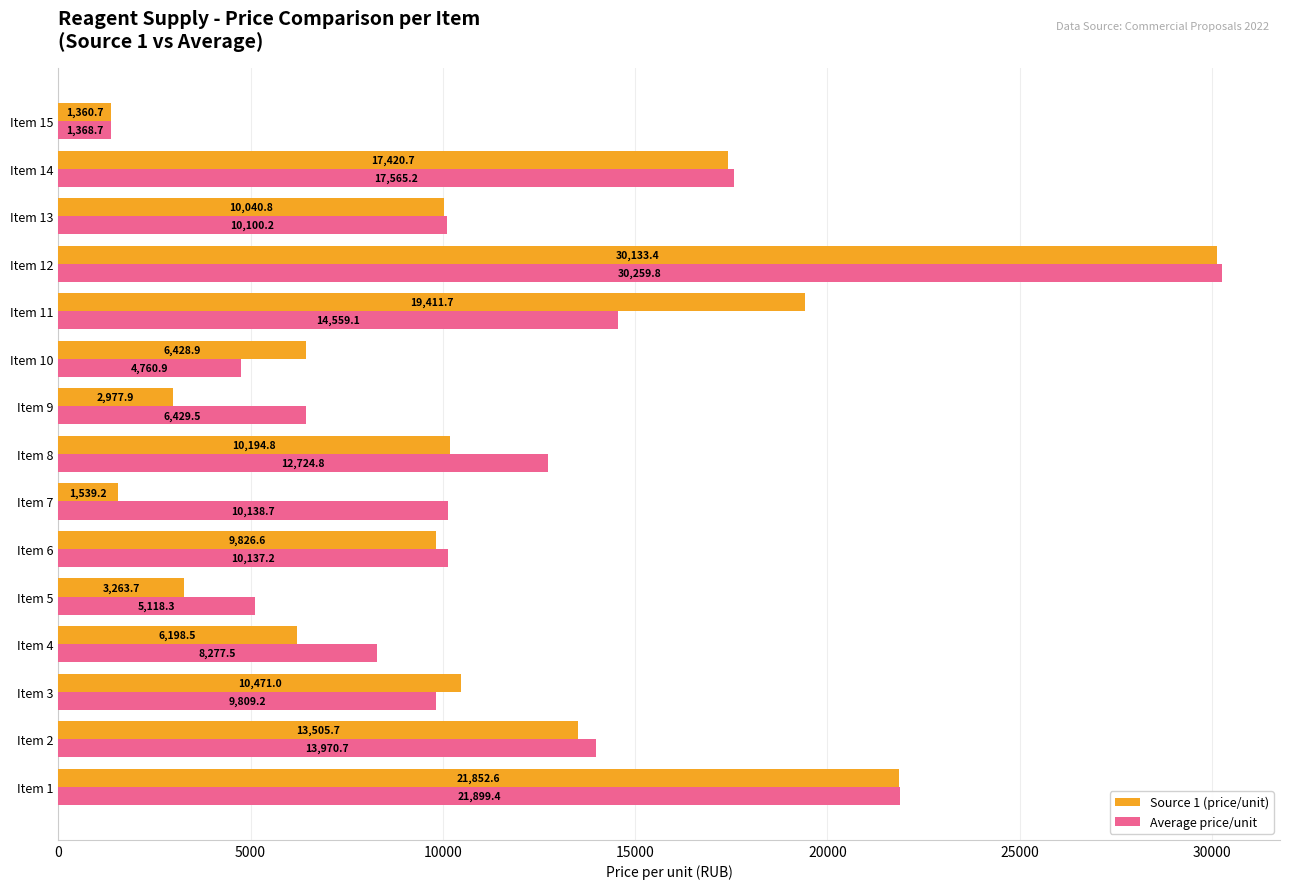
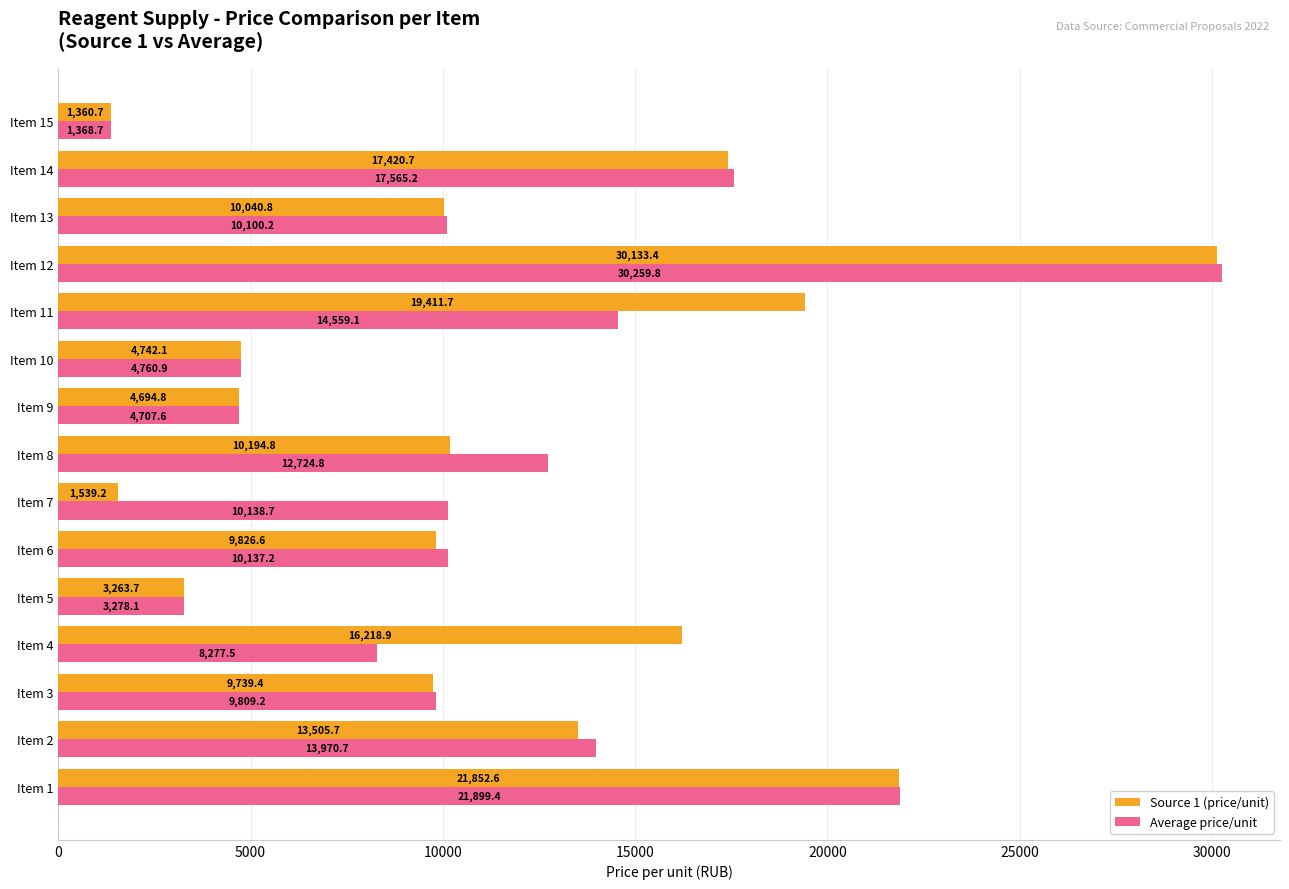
  {
    "Source 1 (price/unit)": {
      "Item 15": "1,360.7",
      "Item 14": "17,420.7",
      "Item 13": "10,040.8",
      "Item 12": "30,133.4",
      "Item 11": "19,411.7",
-     "Item 10": "6,428.9",
-     "Item 9": "2,977.9",
+     "Item 10": "4,742.1",
+     "Item 9": "4,694.8",
      "Item 8": "10,194.8",
      "Item 7": "1,539.2",
      "Item 6": "9,826.6",
      "Item 5": "3,263.7",
-     "Item 4": "6,198.5",
-     "Item 3": "10,471.0",
+     "Item 4": "16,218.9",
+     "Item 3": "9,739.4",
      "Item 2": "13,505.7",
      "Item 1": "21,852.6"
    },
    "Average price/unit": {
      "Item 15": "1,368.7",
      "Item 14": "17,565.2",
      "Item 13": "10,100.2",
      "Item 12": "30,259.8",
      "Item 11": "14,559.1",
      "Item 10": "4,760.9",
-     "Item 9": "6,429.5",
+     "Item 9": "4,707.6",
      "Item 8": "12,724.8",
      "Item 7": "10,138.7",
      "Item 6": "10,137.2",
-     "Item 5": "5,118.3",
+     "Item 5": "3,278.1",
      "Item 4": "8,277.5",
      "Item 3": "9,809.2",
      "Item 2": "13,970.7",
      "Item 1": "21,899.4"
    }
  }
